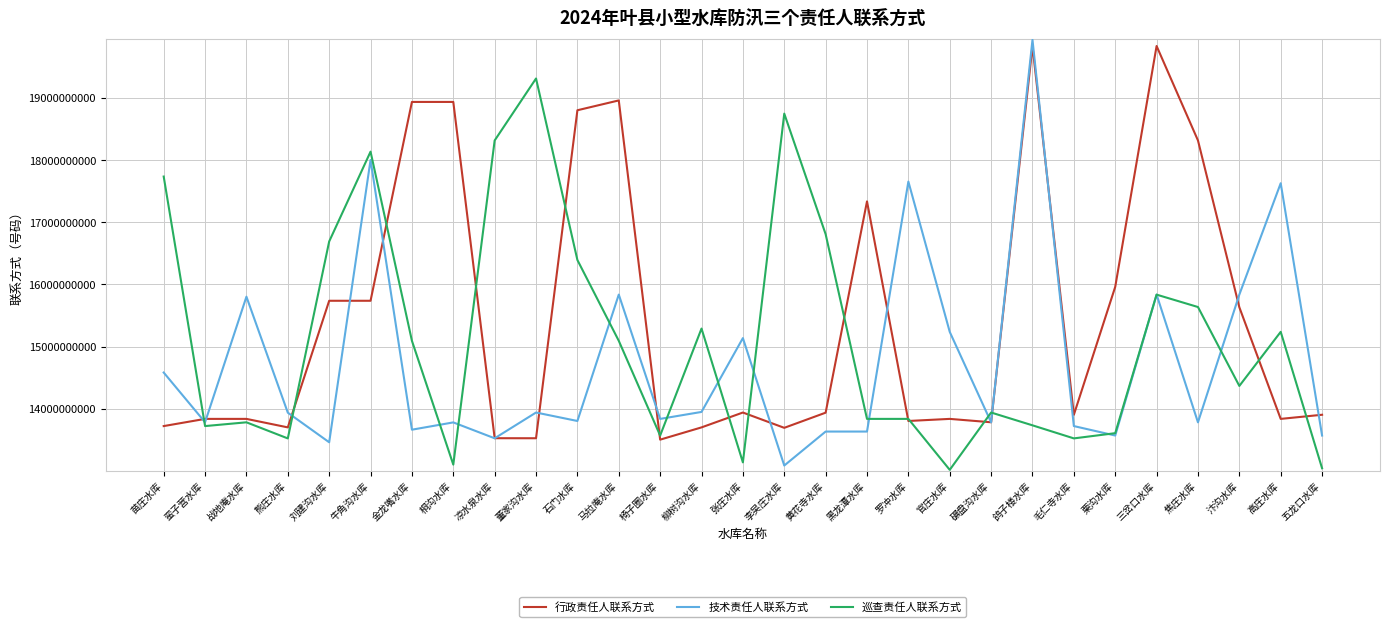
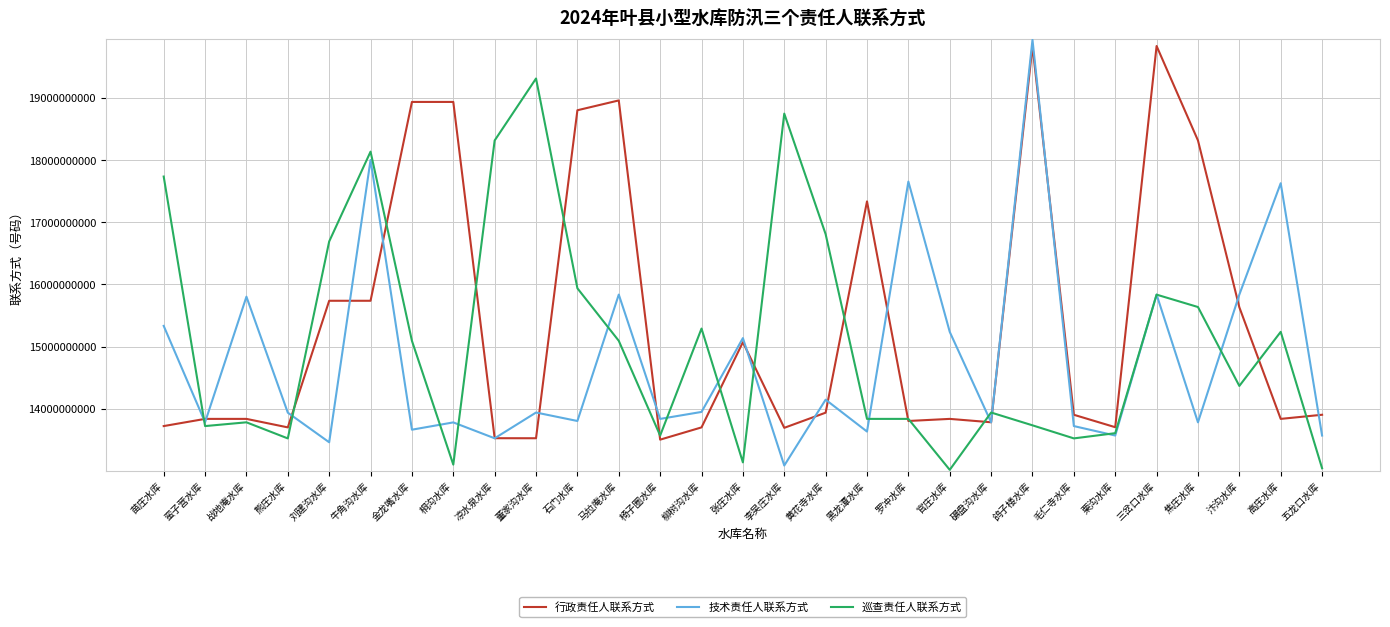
  {
    "行政责任人联系方式": {
      "苗庄水库": 13700000000,
      "蛮子营水库": 13800000000,
      "战地庵水库": 13800000000,
      "熊庄水库": 13700000000,
      "刘建沟水库": 15700000000,
      "牛角沟水库": 15700000000,
      "金龙嘴水库": 18900000000,
      "桐沟水库": 18900000000,
      "董家沟水库": 13500000000,
      "石门水库": 18800000000,
      "马拉庵水库": 19000000000,
      "椅子圈水库": 13500000000,
      "柳树沟水库": 13700000000,
-     "张庄水库": 13900000000,
+     "张庄水库": 15100000000,
      "李吴庄水库": 13700000000,
      "黄花寺水库": 13900000000,
      "黑龙潭水库": 17300000000,
      "官庄水库": 13800000000,
      "鸽子楼水库": 19800000000,
      "毛仁寺水库": 13900000000,
-     "栗沟水库": 16000000000,
+     "栗沟水库": 13700000000,
      "三岔口水库": 19800000000,
      "焦庄水库": 18300000000,
      "汴沟水库": 15600000000,
      "高庄水库": 13800000000,
      "五龙口水库": 13900000000
    },
    "技术责任人联系方式": {
-     "苗庄水库": 14600000000,
+     "苗庄水库": 15300000000,
      "蛮子营水库": 13800000000,
      "战地庵水库": 15800000000,
      "熊庄水库": 13900000000,
      "刘建沟水库": 13500000000,
      "牛角沟水库": 18000000000,
      "金龙嘴水库": 13700000000,
      "桐沟水库": 13800000000,
      "董家沟水库": 13900000000,
      "石门水库": 13800000000,
      "马拉庵水库": 15800000000,
      "椅子圈水库": 13800000000,
      "柳树沟水库": 13900000000,
      "张庄水库": 15100000000,
      "李吴庄水库": 13100000000,
-     "黄花寺水库": 13600000000,
+     "黄花寺水库": 14100000000,
      "黑龙潭水库": 13600000000,
      "罗冲水库": 17700000000,
      "官庄水库": 15200000000,
      "鸽子楼水库": 19900000000,
      "毛仁寺水库": 13700000000,
      "焦庄水库": 13800000000,
      "汴沟水库": 15800000000,
      "高庄水库": 17600000000,
      "五龙口水库": 13600000000
    },
    "巡查责任人联系方式": {
      "苗庄水库": 17700000000,
      "蛮子营水库": 13700000000,
      "战地庵水库": 13800000000,
      "熊庄水库": 13500000000,
      "刘建沟水库": 16700000000,
      "牛角沟水库": 18100000000,
      "金龙嘴水库": 15100000000,
      "桐沟水库": 13100000000,
      "凉水泉水库": 18300000000,
      "董家沟水库": 19300000000,
-     "石门水库": 16400000000,
+     "石门水库": 15900000000,
      "马拉庵水库": 15100000000,
      "椅子圈水库": 13600000000,
      "柳树沟水库": 15300000000,
      "张庄水库": 13100000000,
      "李吴庄水库": 18700000000,
      "黄花寺水库": 16800000000,
      "黑龙潭水库": 13800000000,
      "官庄水库": 13000000000,
      "碾盘沟水库": 13900000000,
      "鸽子楼水库": 13700000000,
      "毛仁寺水库": 13500000000,
      "焦庄水库": 15600000000,
      "汴沟水库": 14400000000,
      "高庄水库": 15200000000,
      "五龙口水库": 13000000000
    }
  }
